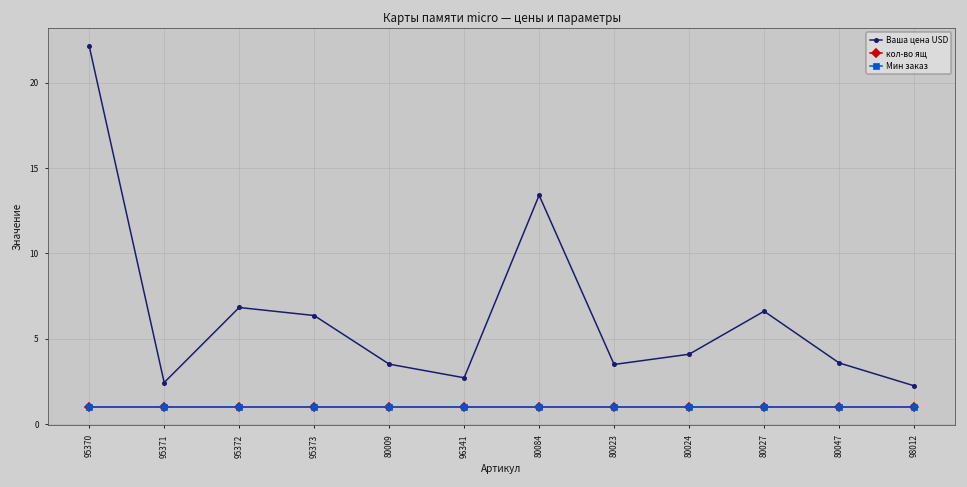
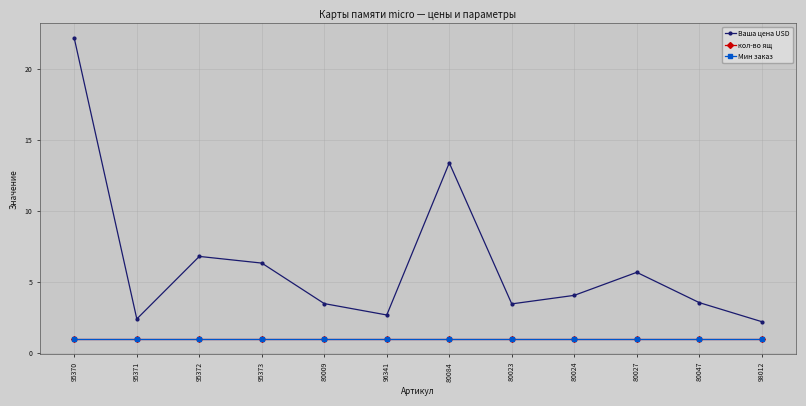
  {
    "Ваша цена USD": {
      "95370": 22.2,
      "95371": 2.4,
      "95372": 6.8,
      "95373": 6.4,
      "80009": 3.5,
      "96341": 2.7,
      "80084": 13.4,
      "80023": 3.5,
      "80024": 4.1,
-     "80027": 6.6,
+     "80027": 5.7,
      "80047": 3.6,
      "98012": 2.2
    },
    "Мин заказ": {
      "95370": 1.0,
      "95371": 1.0,
      "95372": 1.0,
      "95373": 1.0,
      "80009": 1.0,
      "96341": 1.0,
      "80084": 1.0,
      "80023": 1.0,
      "80024": 1.0,
      "80027": 1.0,
      "80047": 1.0,
      "98012": 1.0
    }
  }
